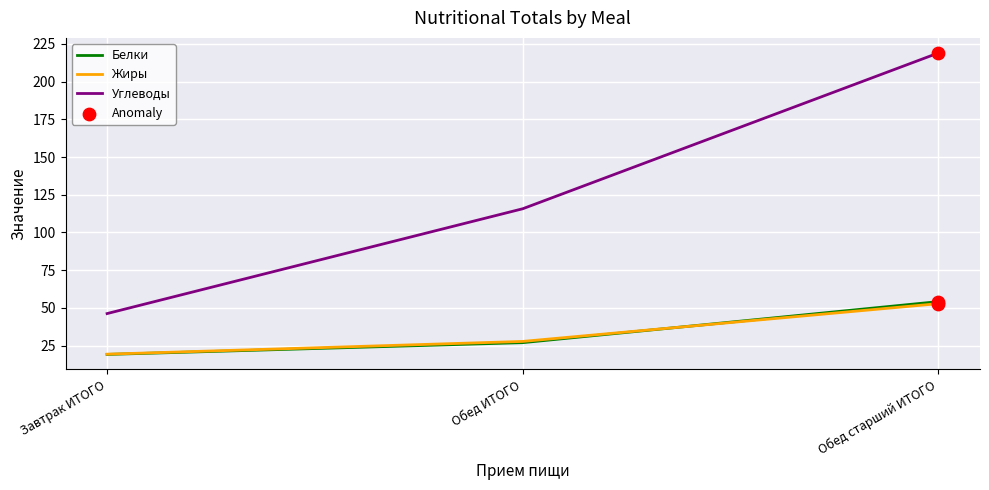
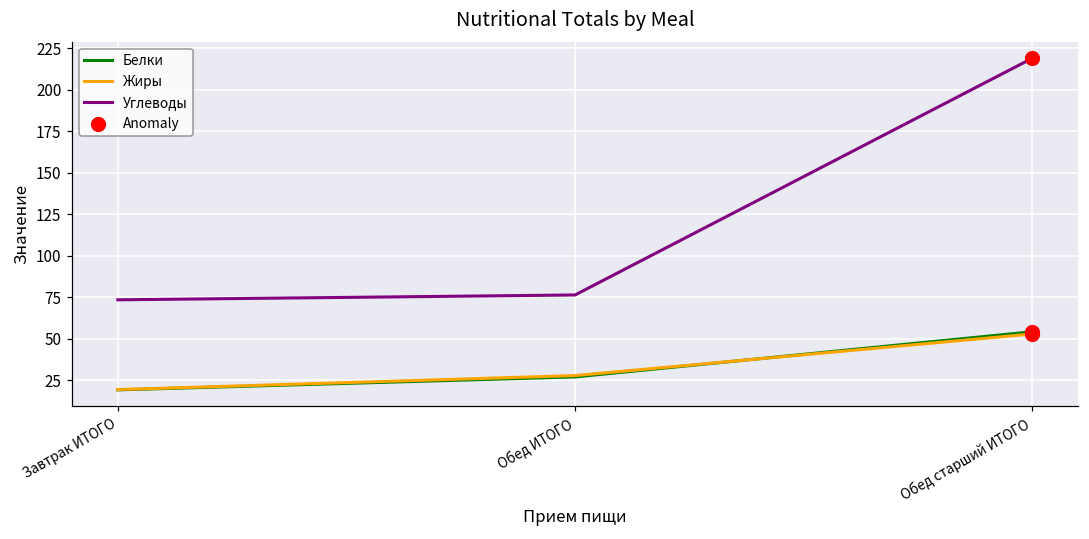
  {
    "Углеводы": {
-     "Завтрак ИТОГО": 46,
-     "Обед ИТОГО": 116
+     "Завтрак ИТОГО": 73,
+     "Обед ИТОГО": 76
    }
  }
